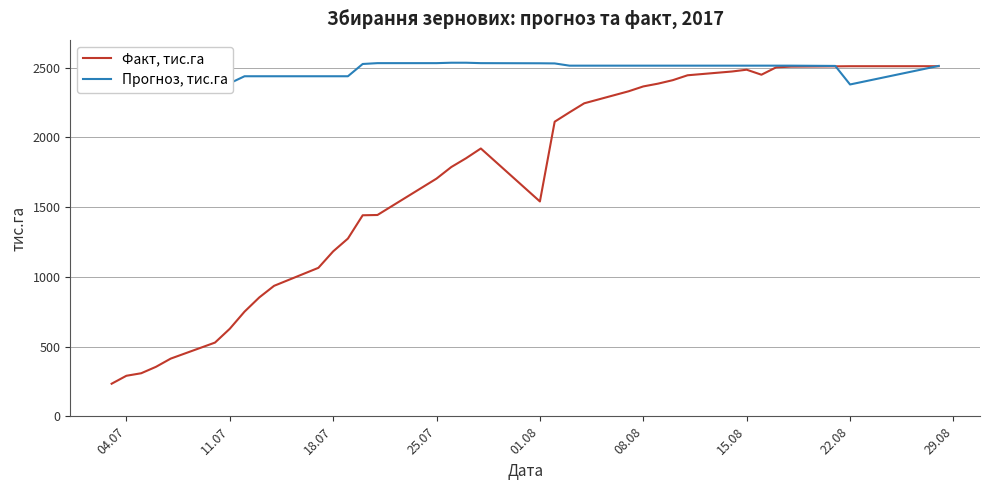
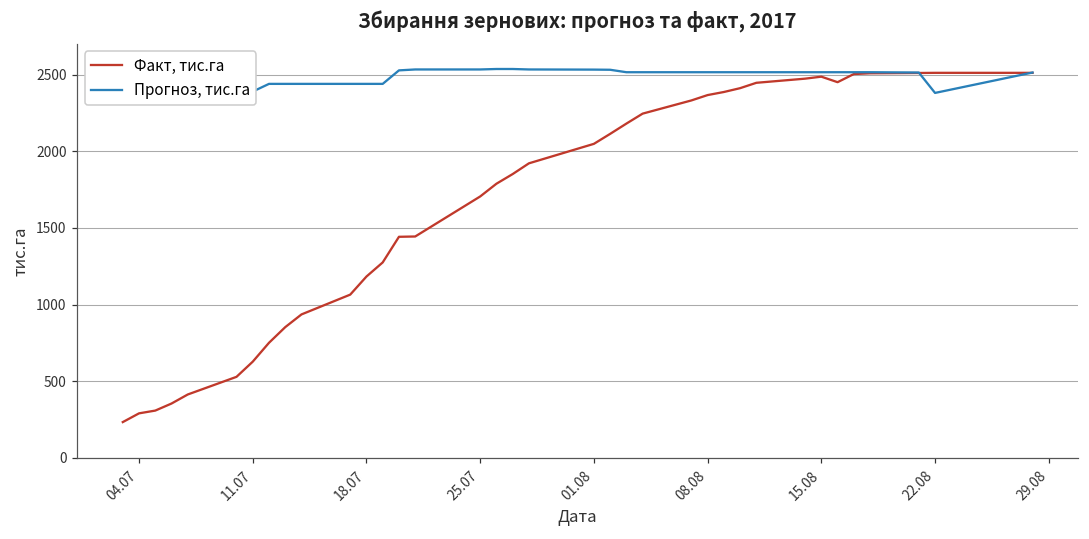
  {
    "Факт, тис.га": {
      "04.07": 290,
      "11.07": 630,
      "18.07": 1180,
      "25.07": 1710,
-     "01.08": 1540,
+     "01.08": 2050,
      "08.08": 2370,
      "15.08": 2490,
      "22.08": 2510
    },
    "Прогноз, тис.га": {
      "18.07": 2440,
      "25.07": 2530,
      "01.08": 2530,
      "08.08": 2520,
      "15.08": 2520,
      "22.08": 2380
    }
  }
